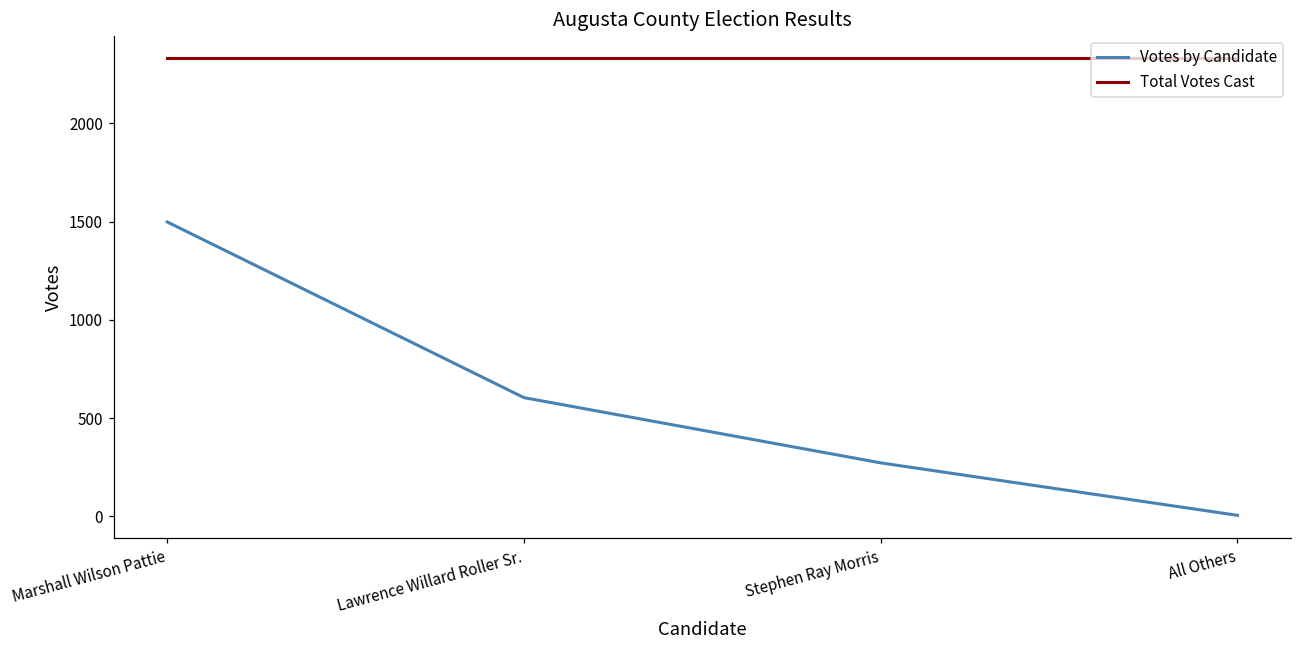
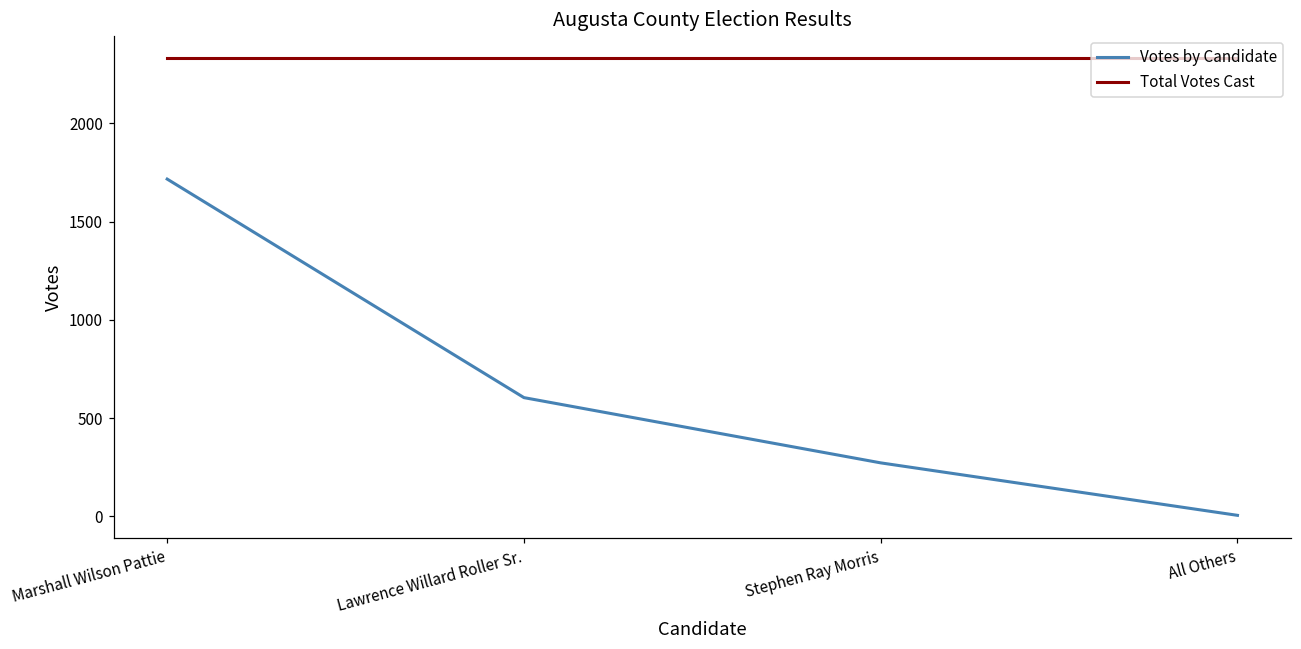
  {
    "Votes by Candidate": {
-     "Marshall Wilson Pattie": 1500,
+     "Marshall Wilson Pattie": 1720,
      "Lawrence Willard Roller Sr.": 600,
      "Stephen Ray Morris": 270,
      "All Others": 10
    },
    "Total Votes Cast": {
      "Marshall Wilson Pattie": 2330,
      "Lawrence Willard Roller Sr.": 2330,
      "Stephen Ray Morris": 2330
    }
  }
